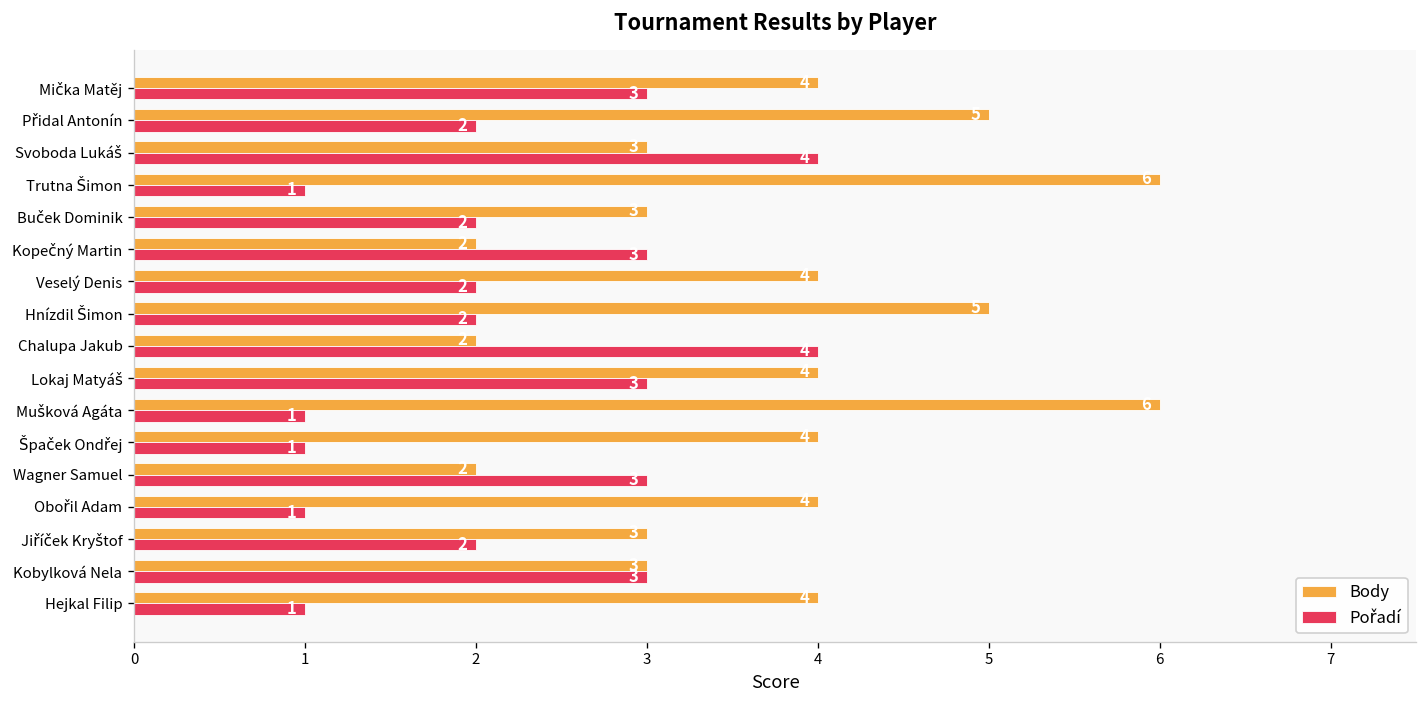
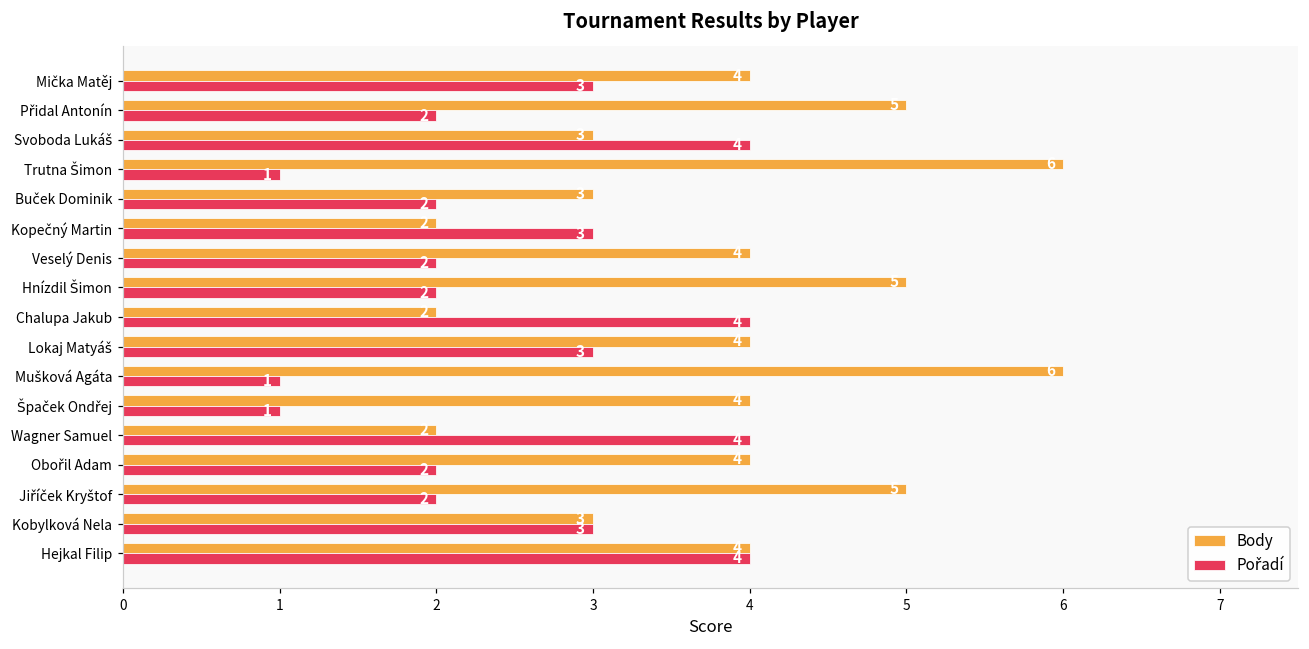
  {
    "Body": {
      "Mička Matěj": 4,
      "Přidal Antonín": 5,
      "Trutna Šimon": 6,
      "Hnízdil Šimon": 5,
      "Mušková Agáta": 6,
      "Obořil Adam": 4,
-     "Jiříček Kryštof": 3
+     "Jiříček Kryštof": 5
    },
    "Pořadí": {
      "Mička Matěj": 3,
      "Přidal Antonín": 2,
      "Svoboda Lukáš": 4,
      "Trutna Šimon": 1,
      "Buček Dominik": 2,
      "Veselý Denis": 2,
      "Hnízdil Šimon": 2,
      "Chalupa Jakub": 4,
      "Lokaj Matyáš": 3,
      "Mušková Agáta": 1,
      "Špaček Ondřej": 1,
-     "Wagner Samuel": 3,
-     "Obořil Adam": 1,
+     "Wagner Samuel": 4,
+     "Obořil Adam": 2,
      "Jiříček Kryštof": 2,
-     "Hejkal Filip": 1
+     "Hejkal Filip": 4
    }
  }
